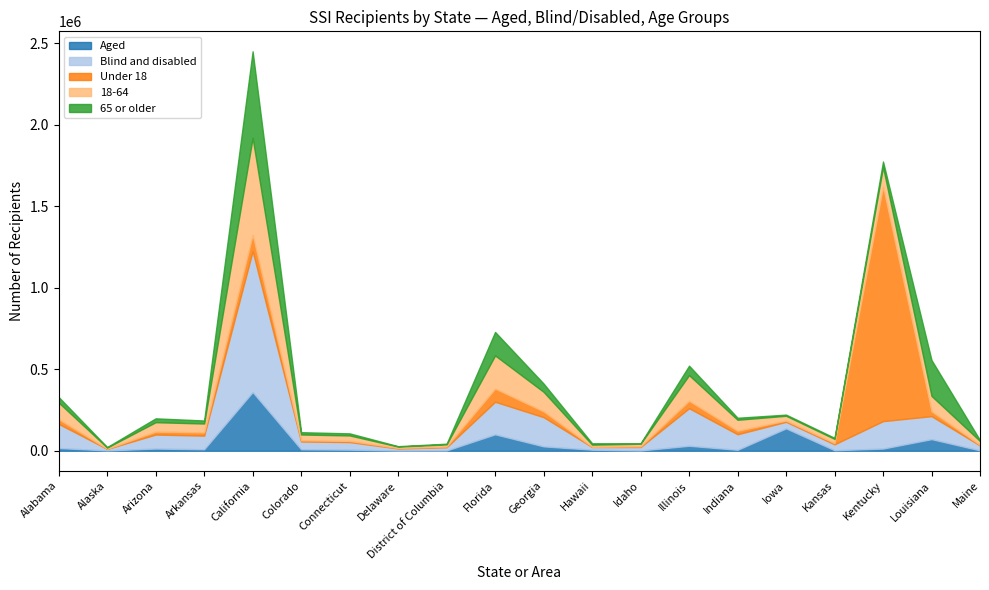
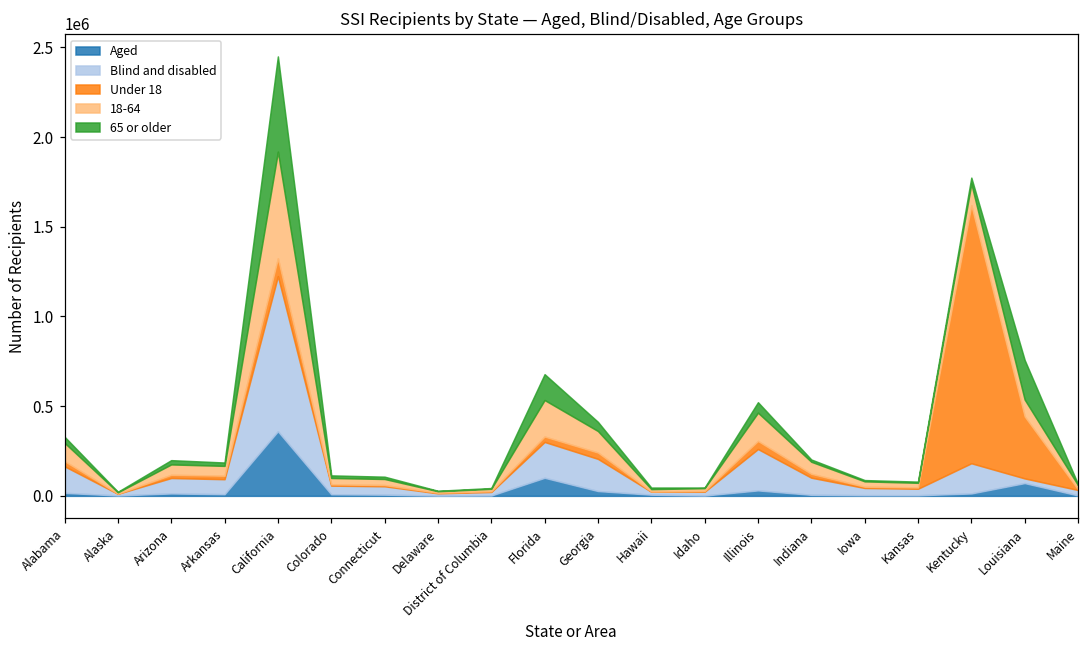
  {
    "Aged": {
      "Alabama": 20000,
      "California": 360000,
      "Florida": 100000,
      "Georgia": 30000,
      "Illinois": 30000,
-     "Iowa": 140000,
+     "Iowa": 0,
      "Louisiana": 70000
    },
    "Blind and disabled": {
      "Alabama": 150000,
      "Arizona": 90000,
      "Arkansas": 80000,
      "California": 860000,
      "Florida": 200000,
      "Georgia": 180000,
      "Illinois": 230000,
      "Indiana": 100000,
      "Kentucky": 170000,
-     "Louisiana": 140000
+     "Louisiana": 30000
    },
    "Under 18": {
      "Alabama": 30000,
      "Arizona": 20000,
      "Arkansas": 20000,
      "California": 100000,
-     "Florida": 80000,
+     "Florida": 30000,
      "Georgia": 40000,
      "Illinois": 50000,
      "Indiana": 20000,
      "Kentucky": 1440000,
-     "Louisiana": 30000
+     "Louisiana": 350000
    },
    "18-64": {
      "Alabama": 100000,
      "Arizona": 60000,
      "Arkansas": 50000,
      "California": 590000,
      "Florida": 200000,
      "Georgia": 120000,
      "Illinois": 160000,
      "Kentucky": 120000,
      "Louisiana": 90000
    },
    "65 or older": {
      "Alabama": 30000,
      "Arizona": 20000,
      "Arkansas": 20000,
      "California": 530000,
      "Florida": 140000,
      "Georgia": 50000,
      "Illinois": 60000,
      "Kentucky": 30000,
      "Louisiana": 220000
    }
  }
